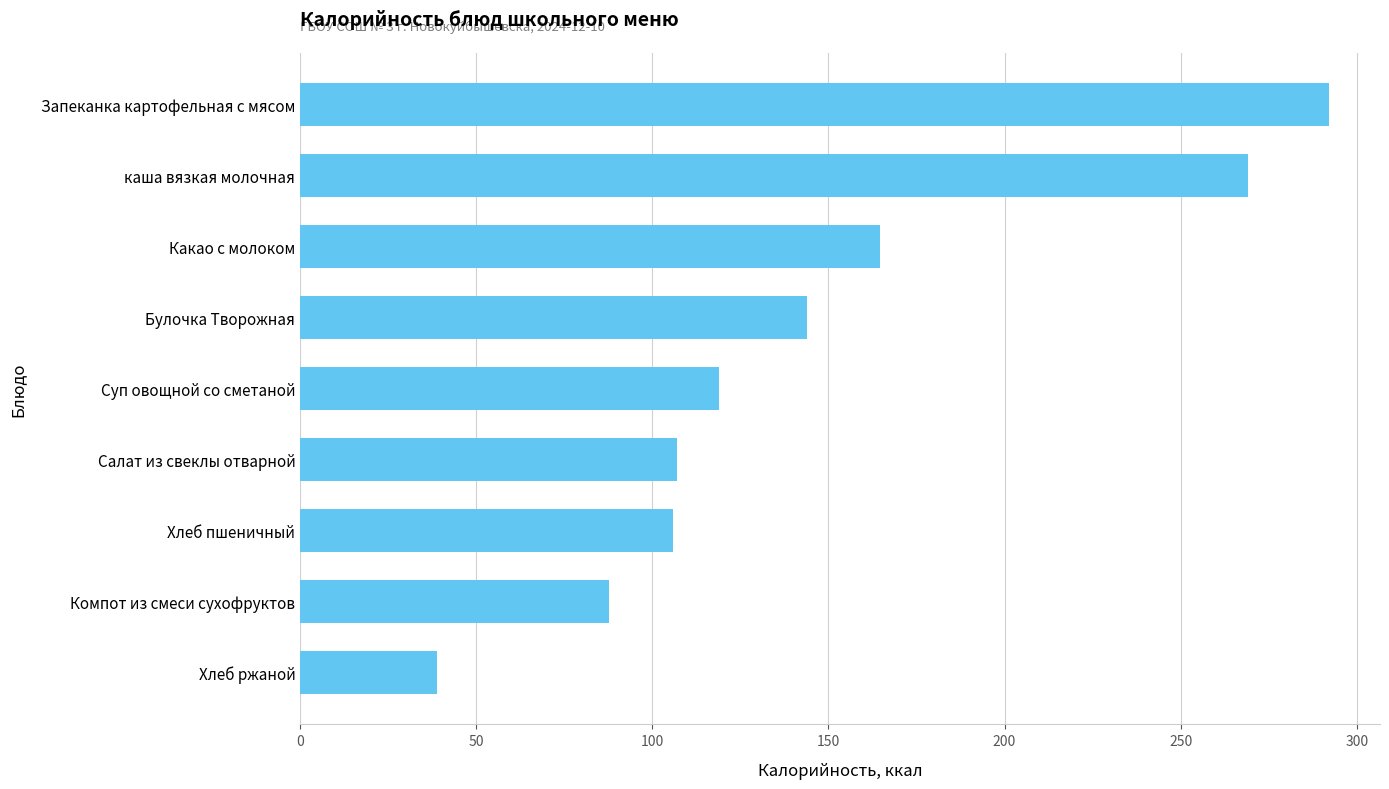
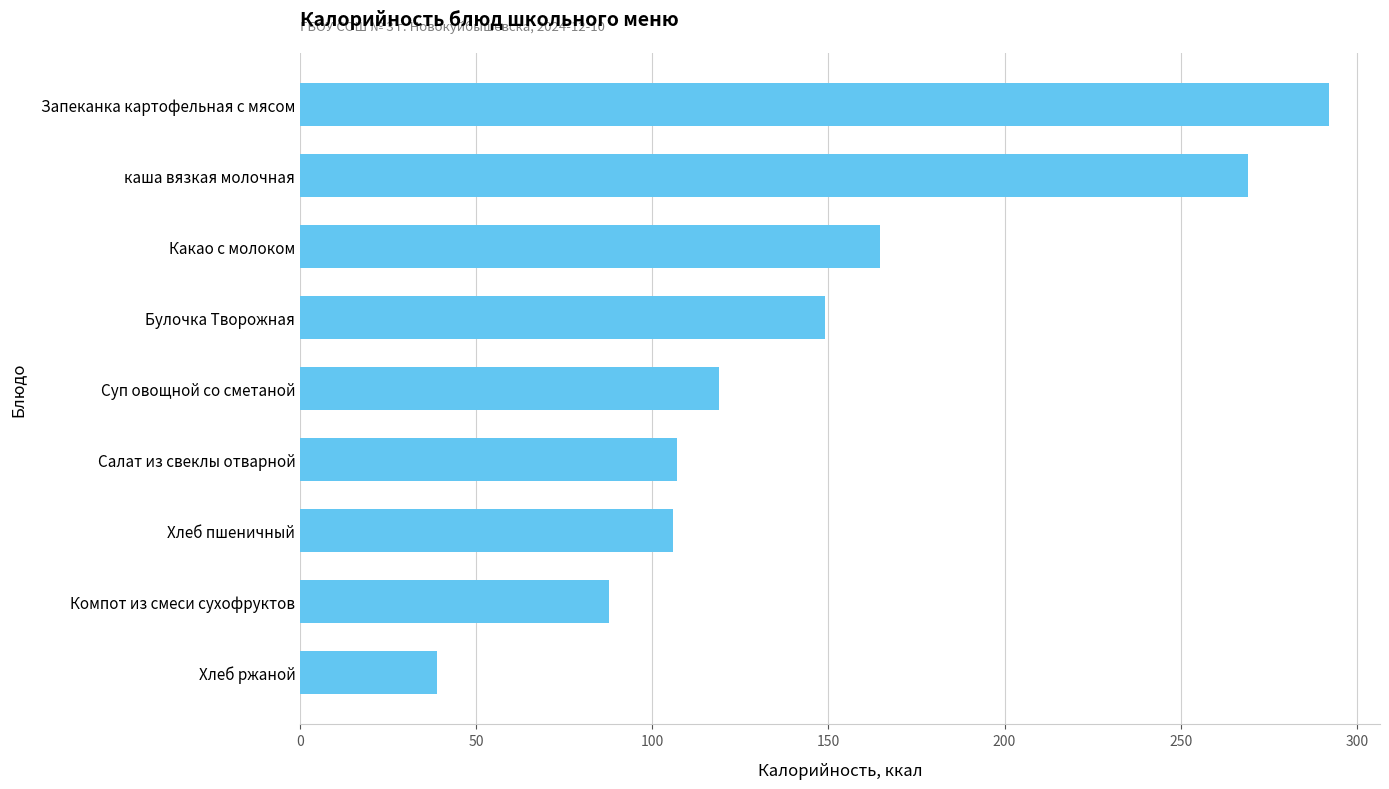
  {
    "Запеканка картофельная с мясом": 292,
    "каша вязкая молочная": 269,
    "Какао с молоком": 165,
-   "Булочка Творожная": 144,
+   "Булочка Творожная": 149,
    "Суп овощной со сметаной": 119,
    "Салат из свеклы отварной": 107,
    "Хлеб пшеничный": 106,
    "Компот из смеси сухофруктов": 88,
    "Хлеб ржаной": 39
  }
